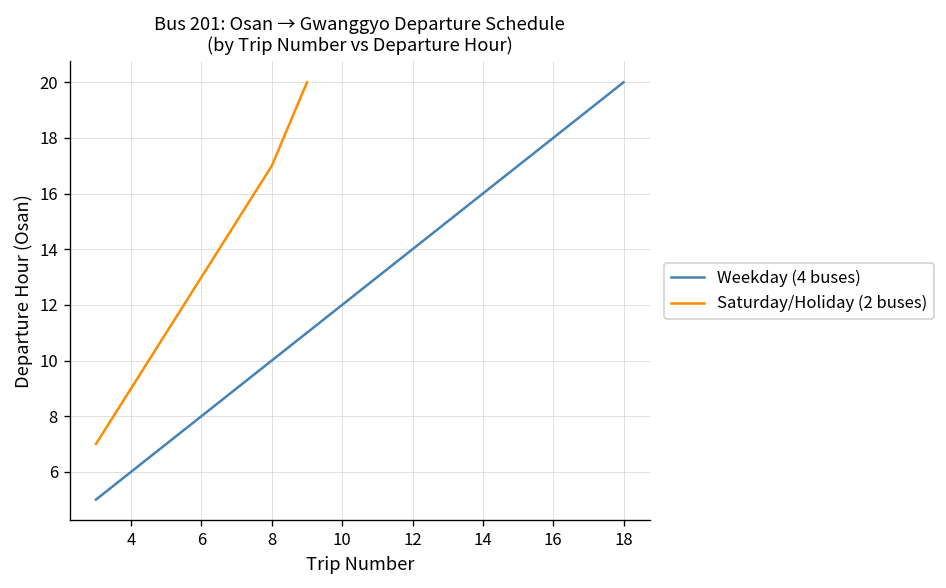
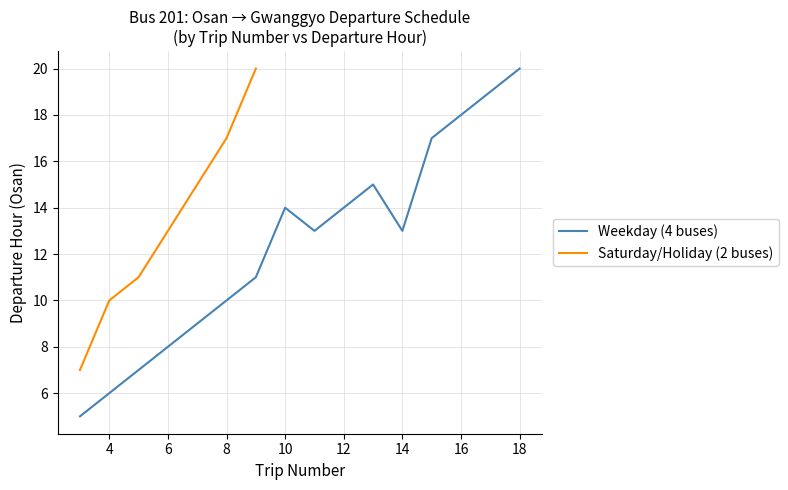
  {
    "Weekday (4 buses)": {
      "4": 6,
      "6": 8,
      "8": 10,
-     "10": 12,
+     "10": 14,
      "12": 14,
-     "14": 16,
+     "14": 13,
      "16": 18,
      "18": 20
    },
    "Saturday/Holiday (2 buses)": {
-     "4": 9,
+     "4": 10,
      "6": 13,
      "8": 17
    }
  }
